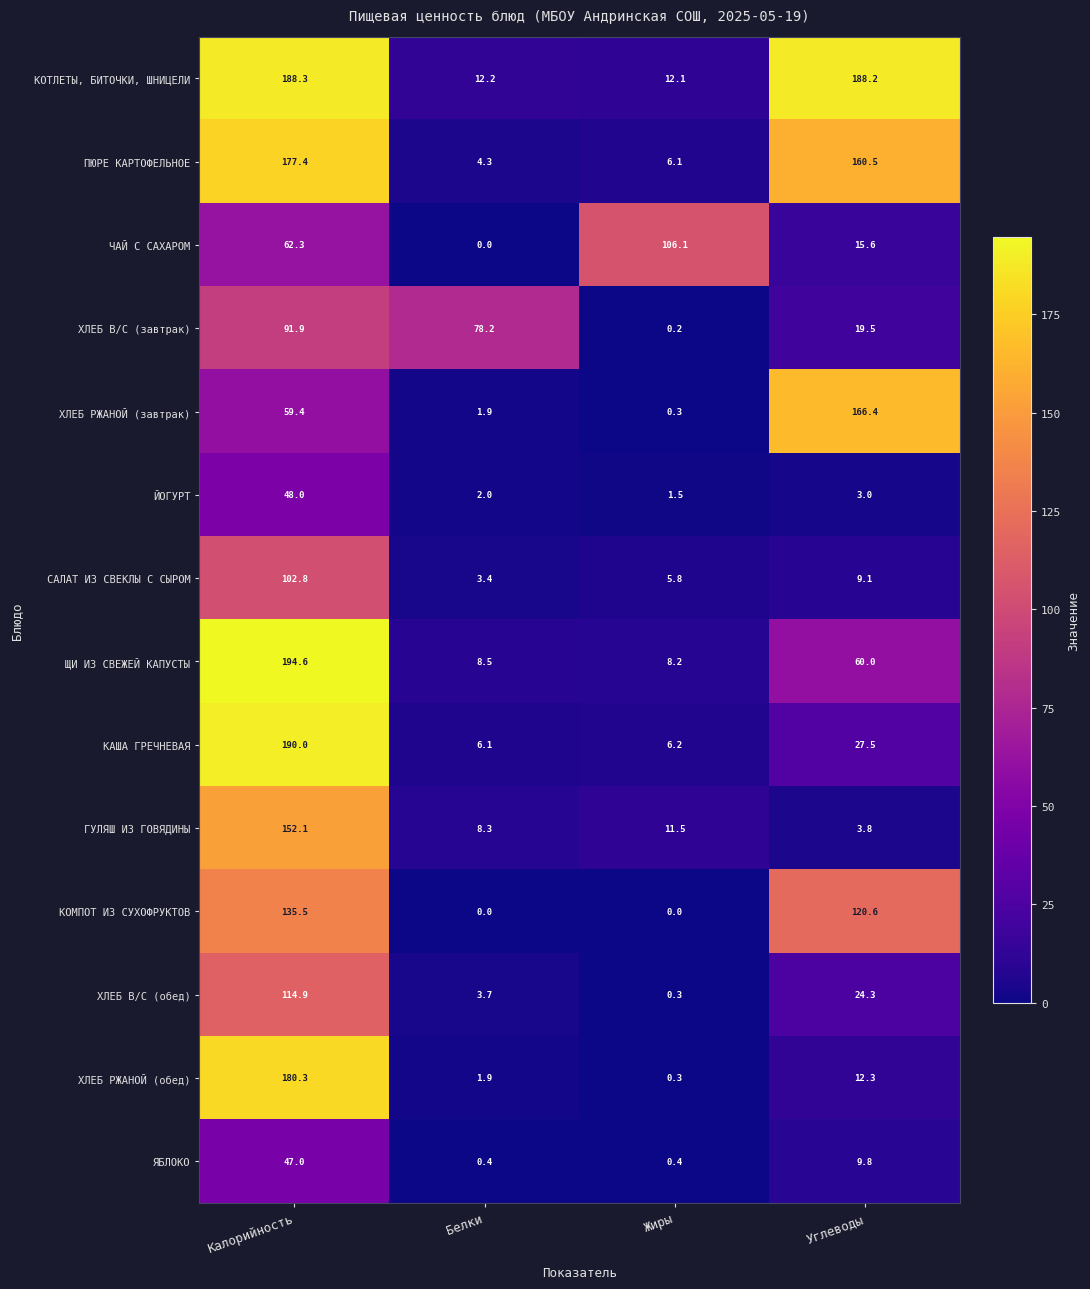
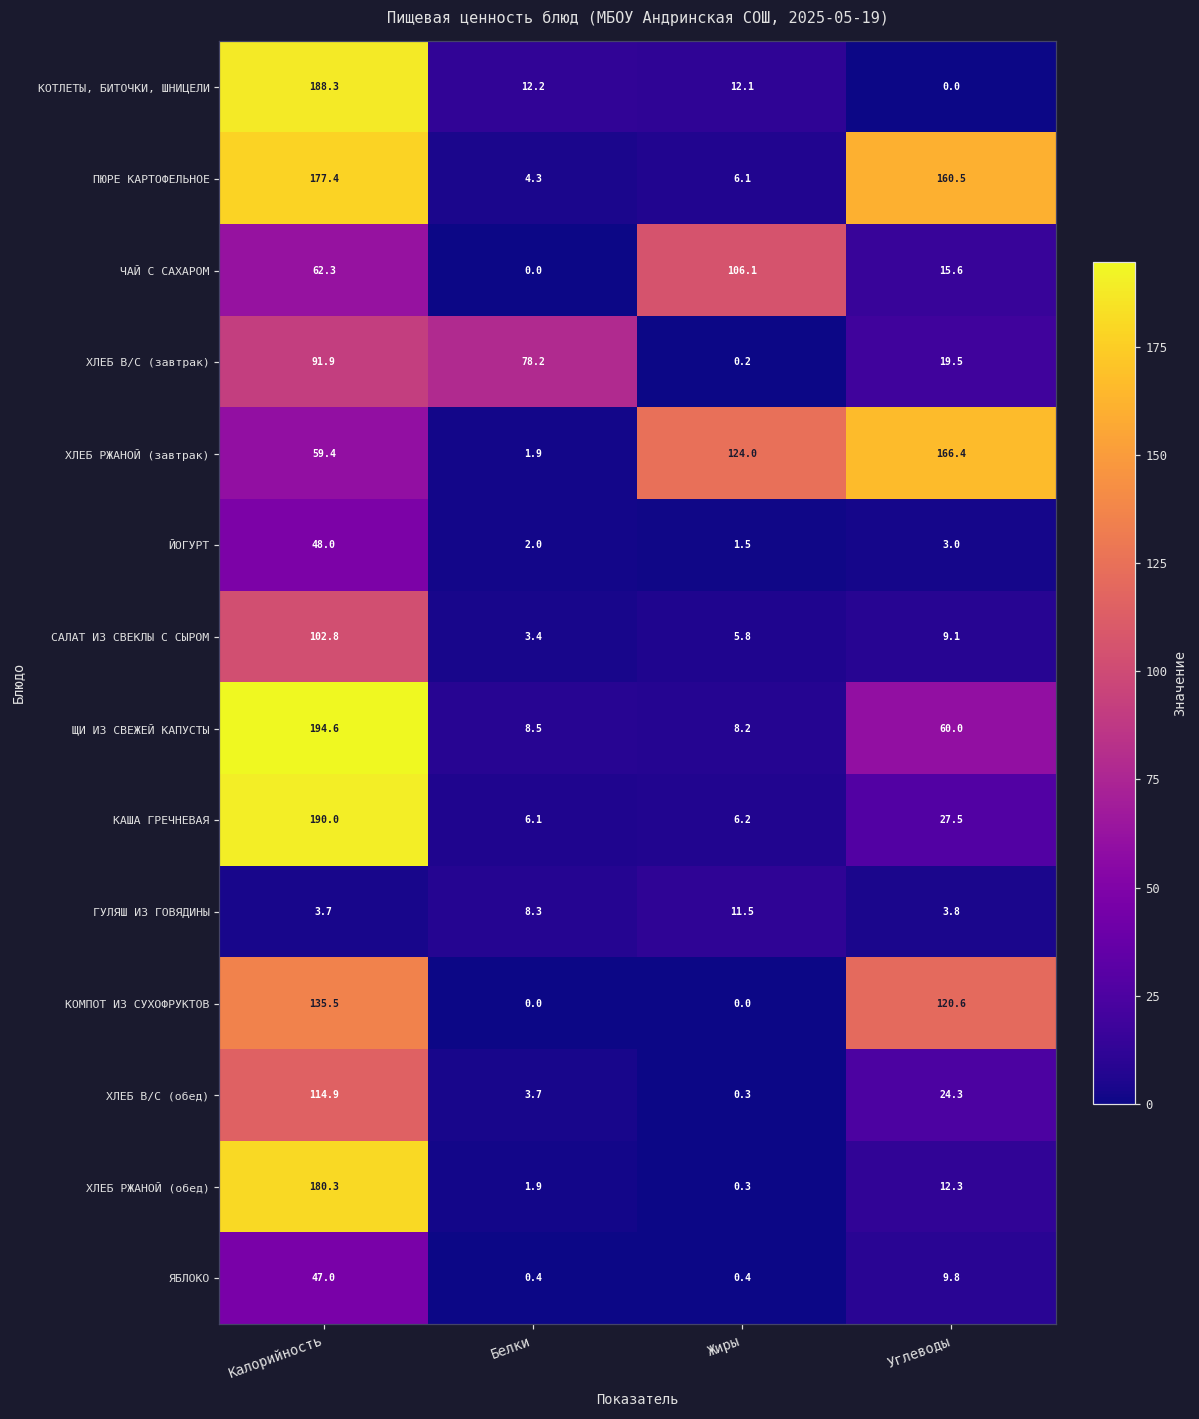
  {
    "КОТЛЕТЫ, БИТОЧКИ, ШНИЦЕЛИ": {
      "Калорийность": 188.3,
      "Белки": 12.2,
      "Жиры": 12.1,
-     "Углеводы": 188.2
+     "Углеводы": 0.0
    },
    "ПЮРЕ КАРТОФЕЛЬНОЕ": {
      "Калорийность": 177.4,
      "Белки": 4.3,
      "Жиры": 6.1,
      "Углеводы": 160.5
    },
    "ЧАЙ С САХАРОМ": {
      "Калорийность": 62.3,
      "Белки": 0.0,
      "Жиры": 106.1,
      "Углеводы": 15.6
    },
    "ХЛЕБ В/С (завтрак)": {
      "Калорийность": 91.9,
      "Белки": 78.2,
      "Жиры": 0.2,
      "Углеводы": 19.5
    },
    "ХЛЕБ РЖАНОЙ (завтрак)": {
      "Калорийность": 59.4,
      "Белки": 1.9,
-     "Жиры": 0.3,
+     "Жиры": 124.0,
      "Углеводы": 166.4
    },
    "ЙОГУРТ": {
      "Калорийность": 48.0,
      "Белки": 2.0,
      "Жиры": 1.5,
      "Углеводы": 3.0
    },
    "САЛАТ ИЗ СВЕКЛЫ С СЫРОМ": {
      "Калорийность": 102.8,
      "Белки": 3.4,
      "Жиры": 5.8,
      "Углеводы": 9.1
    },
    "ЩИ ИЗ СВЕЖЕЙ КАПУСТЫ": {
      "Калорийность": 194.6,
      "Белки": 8.5,
      "Жиры": 8.2,
      "Углеводы": 60.0
    },
    "КАША ГРЕЧНЕВАЯ": {
      "Калорийность": 190.0,
      "Белки": 6.1,
      "Жиры": 6.2,
      "Углеводы": 27.5
    },
    "ГУЛЯШ ИЗ ГОВЯДИНЫ": {
-     "Калорийность": 152.1,
+     "Калорийность": 3.7,
      "Белки": 8.3,
      "Жиры": 11.5,
      "Углеводы": 3.8
    },
    "КОМПОТ ИЗ СУХОФРУКТОВ": {
      "Калорийность": 135.5,
      "Белки": 0.0,
      "Жиры": 0.0,
      "Углеводы": 120.6
    },
    "ХЛЕБ В/С (обед)": {
      "Калорийность": 114.9,
      "Белки": 3.7,
      "Жиры": 0.3,
      "Углеводы": 24.3
    },
    "ХЛЕБ РЖАНОЙ (обед)": {
      "Калорийность": 180.3,
      "Белки": 1.9,
      "Жиры": 0.3,
      "Углеводы": 12.3
    },
    "ЯБЛОКО": {
      "Калорийность": 47.0,
      "Белки": 0.4,
      "Жиры": 0.4,
      "Углеводы": 9.8
    }
  }
